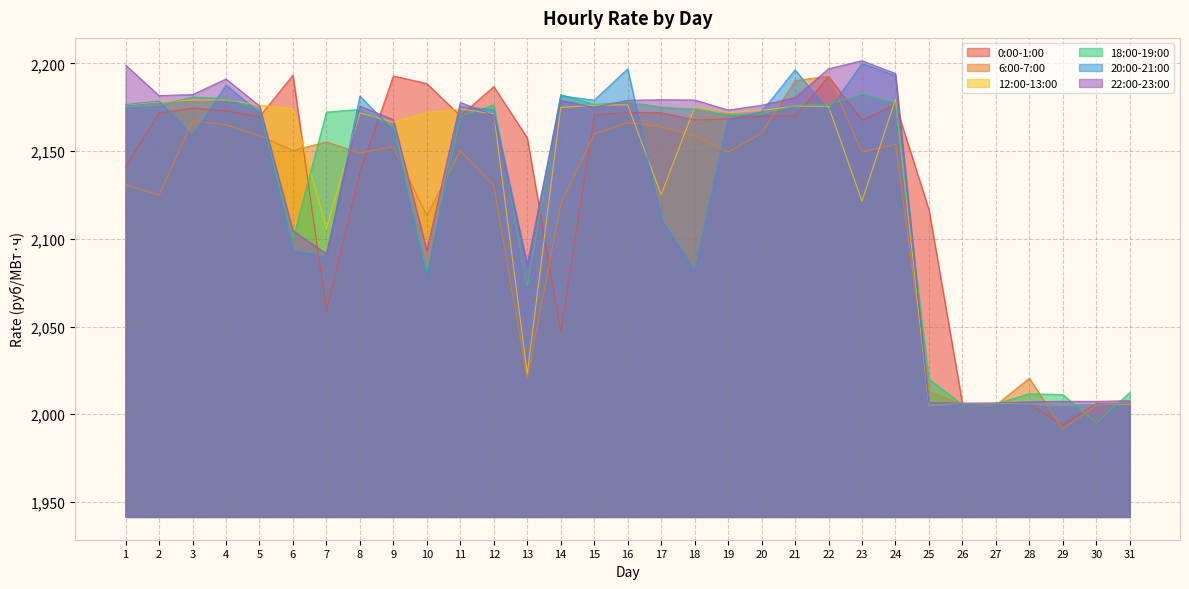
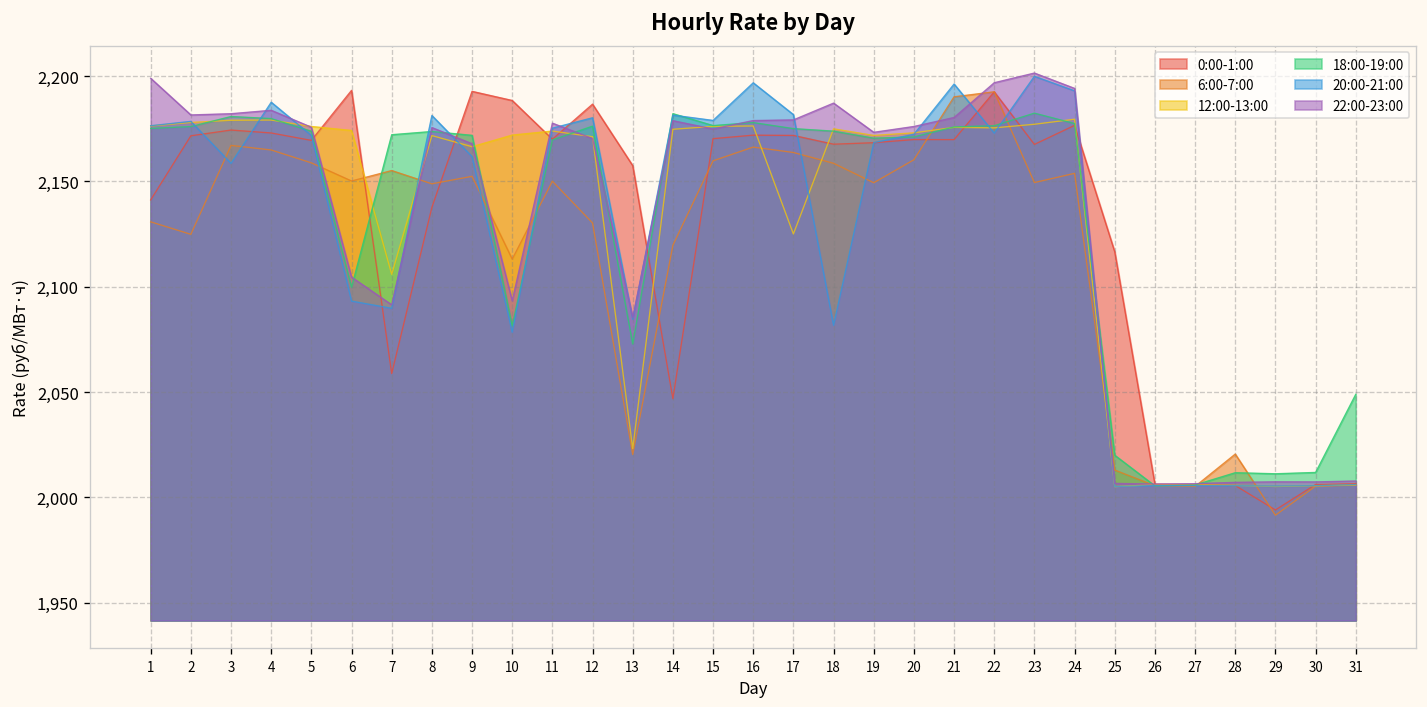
  {
    "12:00-13:00": {
      "3": "2,179",
      "6": "2,174",
      "7": "2,106",
      "8": "2,172",
      "10": "2,172",
      "13": "2,023",
      "14": "2,175",
      "16": "2,176",
      "17": "2,125",
-     "23": "2,121",
+     "23": "2,177",
      "24": "2,180"
    },
    "18:00-19:00": {
      "2": "2,176",
      "5": "2,174",
      "6": "2,100",
      "7": "2,172",
      "8": "2,174",
-     "9": "2,164",
+     "9": "2,172",
      "10": "2,081",
      "12": "2,176",
      "13": "2,073",
      "17": "2,175",
      "23": "2,182",
      "25": "2,020",
      "28": "2,012",
      "29": "2,011",
-     "30": "1,995",
-     "31": "2,012"
+     "30": "2,012",
+     "31": "2,049"
    },
    "20:00-21:00": {
      "3": "2,159",
      "4": "2,188",
      "5": "2,172",
      "6": "2,093",
      "7": "2,090",
      "8": "2,181",
      "9": "2,162",
      "10": "2,078",
-     "12": "2,174",
+     "12": "2,180",
      "15": "2,179",
      "16": "2,197",
-     "17": "2,111",
+     "17": "2,182",
      "18": "2,082",
      "21": "2,196",
      "22": "2,173",
      "23": "2,200"
    },
    "22:00-23:00": {
      "1": "2,199",
      "2": "2,182",
-     "4": "2,191",
+     "4": "2,184",
      "6": "2,105",
      "7": "2,091",
      "8": "2,176",
      "10": "2,093",
      "11": "2,178",
      "14": "2,179",
      "17": "2,179",
-     "18": "2,179",
+     "18": "2,187",
      "19": "2,173",
      "20": "2,176",
      "21": "2,180",
      "22": "2,197",
      "23": "2,201",
      "28": "2,007",
      "29": "2,007"
    }
  }
